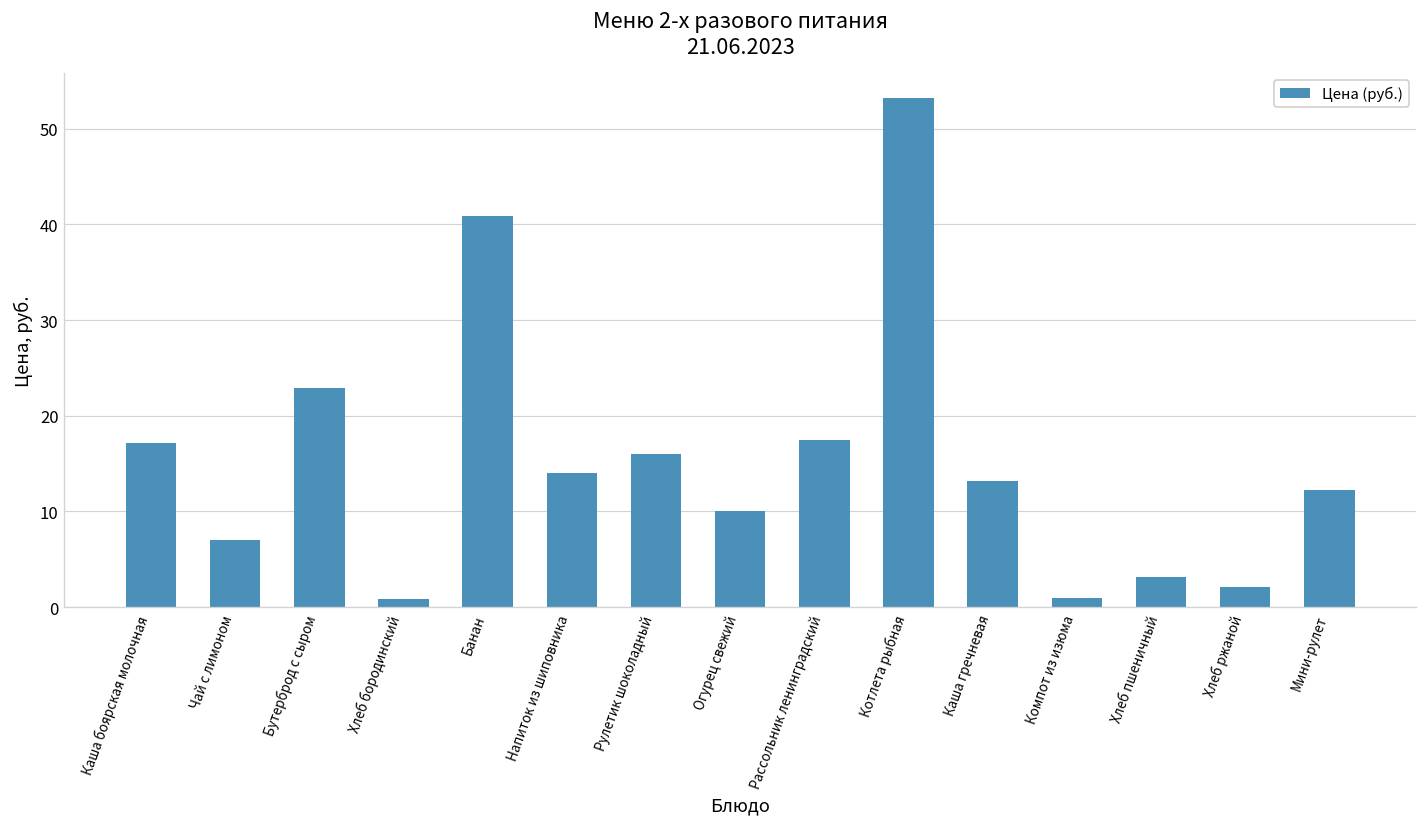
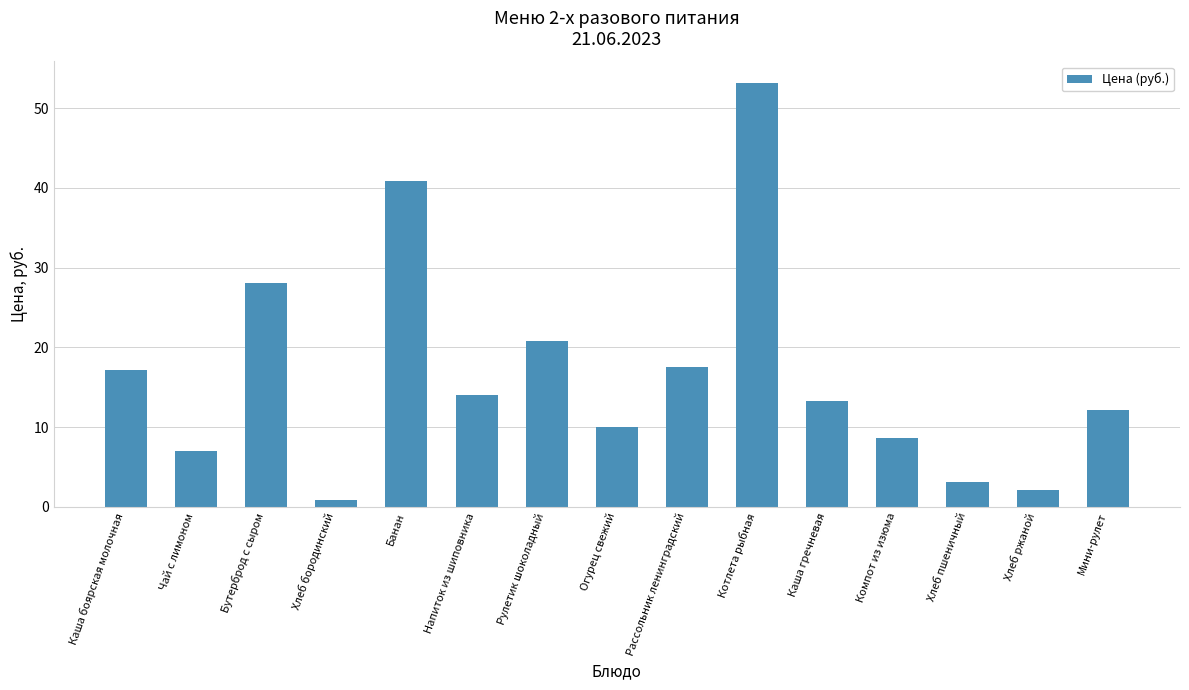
  {
    "Каша боярская молочная": 17,
    "Чай с лимоном": 7,
-   "Бутерброд с сыром": 23,
+   "Бутерброд с сыром": 28,
    "Хлеб бородинский": 1,
    "Банан": 41,
    "Напиток из шиповника": 14,
-   "Рулетик шоколадный": 16,
+   "Рулетик шоколадный": 21,
    "Огурец свежий": 10,
    "Рассольник ленинградский": 18,
    "Котлета рыбная": 53,
    "Каша гречневая": 13,
-   "Компот из изюма": 1,
+   "Компот из изюма": 9,
    "Хлеб пшеничный": 3,
    "Хлеб ржаной": 2,
    "Мини-рулет": 12
  }
